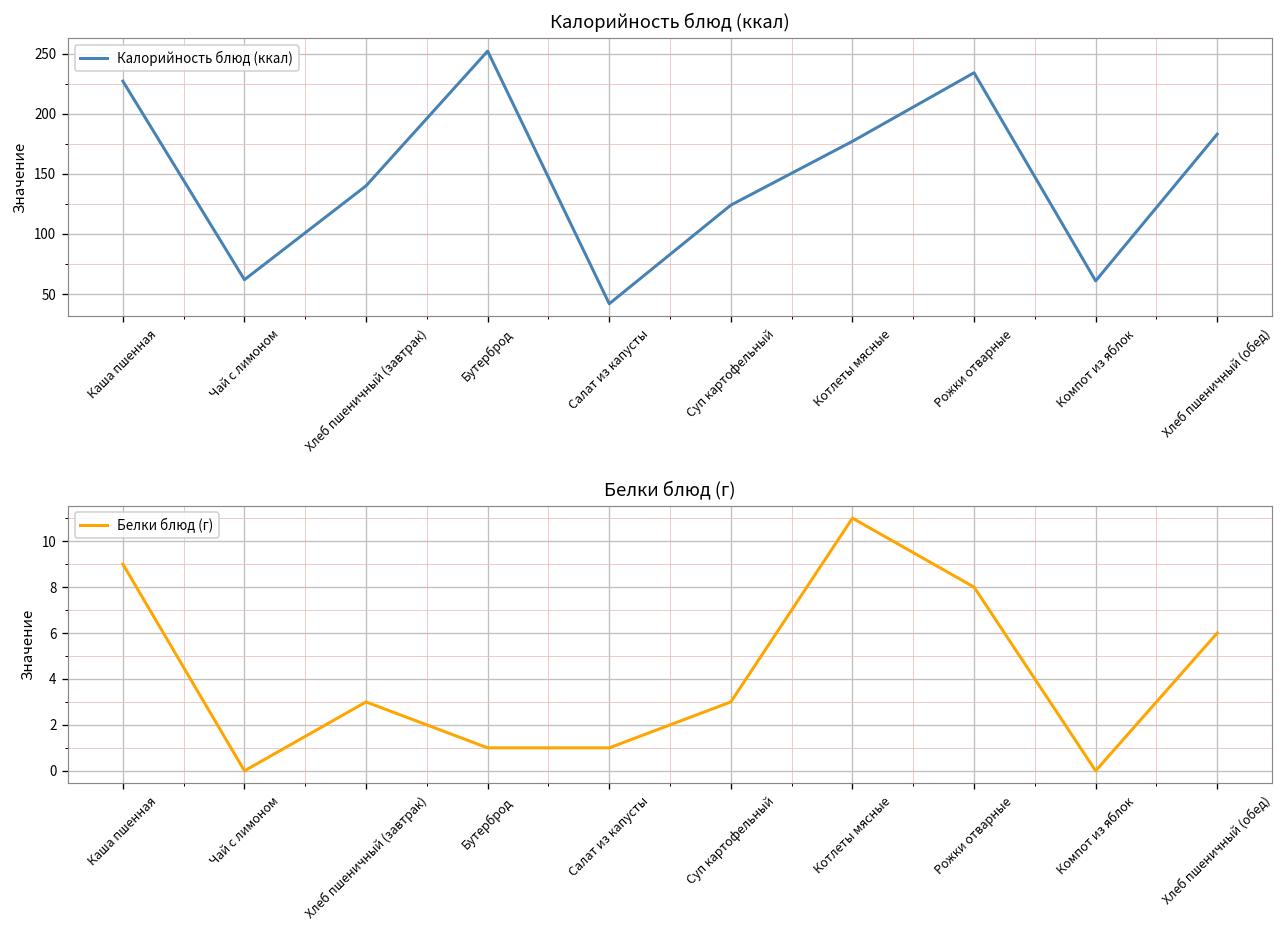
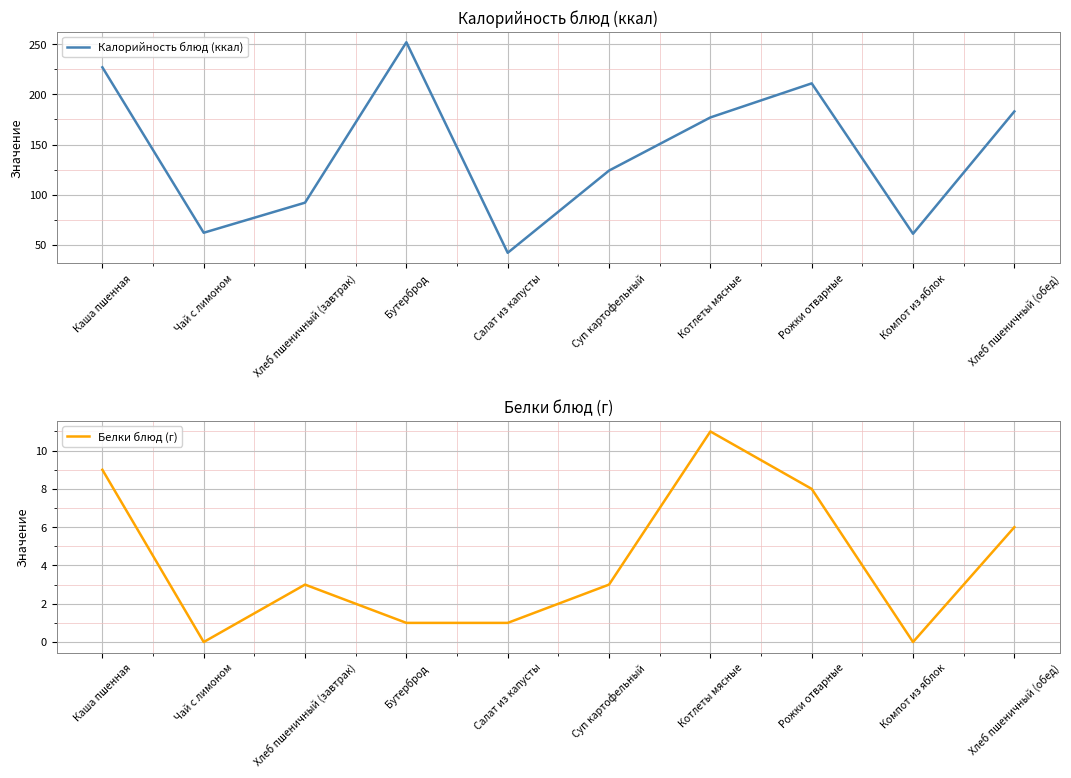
  {
    "Калорийность блюд (ккал)": {
      "Каша пшенная": 227,
      "Чай с лимоном": 62,
-     "Хлеб пшеничный (завтрак)": 140,
+     "Хлеб пшеничный (завтрак)": 92,
      "Бутерброд": 252,
      "Салат из капусты": 42,
      "Суп картофельный": 124,
      "Котлеты мясные": 177,
-     "Рожки отварные": 234,
+     "Рожки отварные": 211,
      "Компот из яблок": 61,
      "Хлеб пшеничный (обед)": 183
    },
    "Белки блюд (г)": {
      "Каша пшенная": 9.0,
      "Чай с лимоном": 0.0,
      "Хлеб пшеничный (завтрак)": 3.0,
      "Бутерброд": 1.0,
      "Салат из капусты": 1.0,
      "Суп картофельный": 3.0,
      "Котлеты мясные": 11.0,
      "Рожки отварные": 8.0,
      "Компот из яблок": 0.0,
      "Хлеб пшеничный (обед)": 6.0
    }
  }
